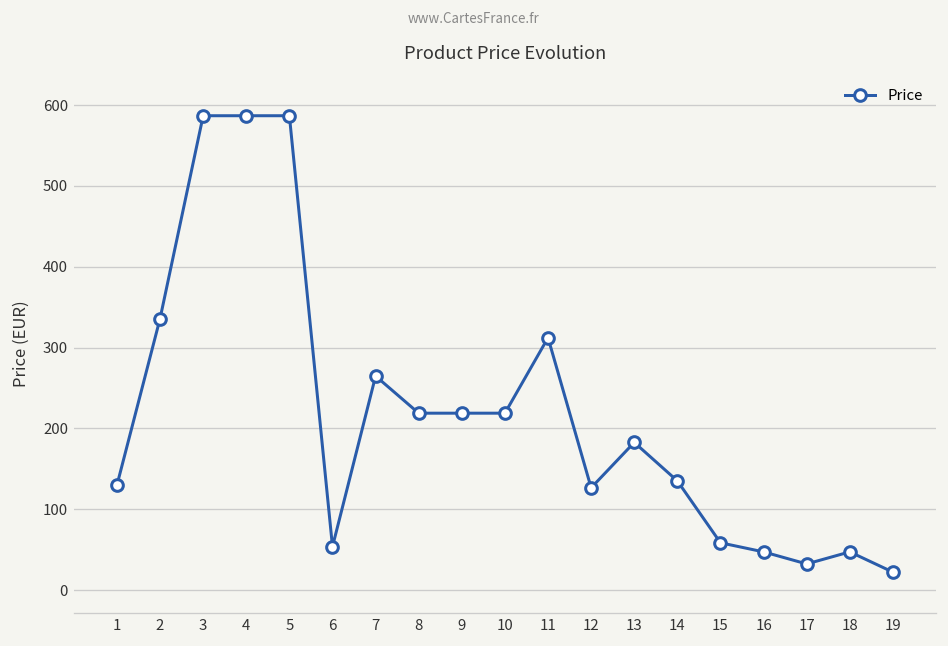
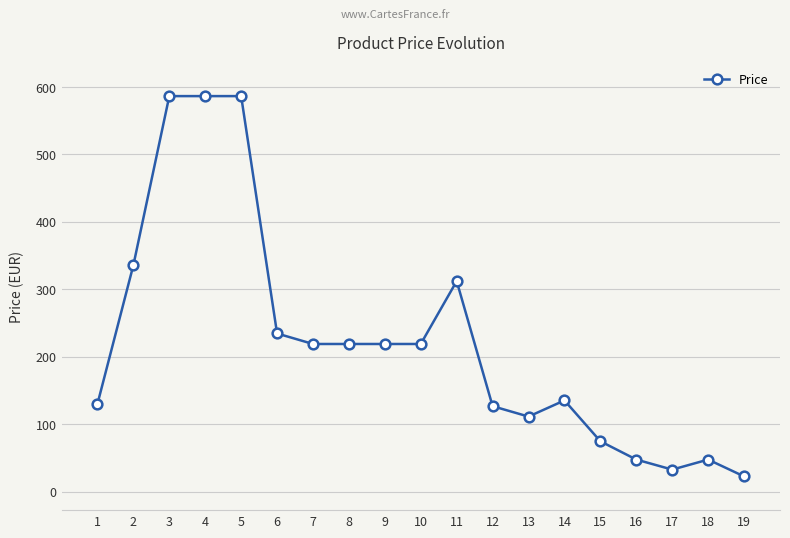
  {
    "1": 130,
    "2": 340,
    "3": 590,
    "4": 590,
    "5": 590,
-   "6": 50,
-   "7": 260,
+   "6": 230,
+   "7": 220,
    "8": 220,
    "9": 220,
    "10": 220,
    "11": 310,
    "12": 130,
-   "13": 180,
+   "13": 110,
    "14": 140,
-   "15": 60,
+   "15": 70,
    "16": 50,
    "17": 30,
    "18": 50,
    "19": 20
  }
